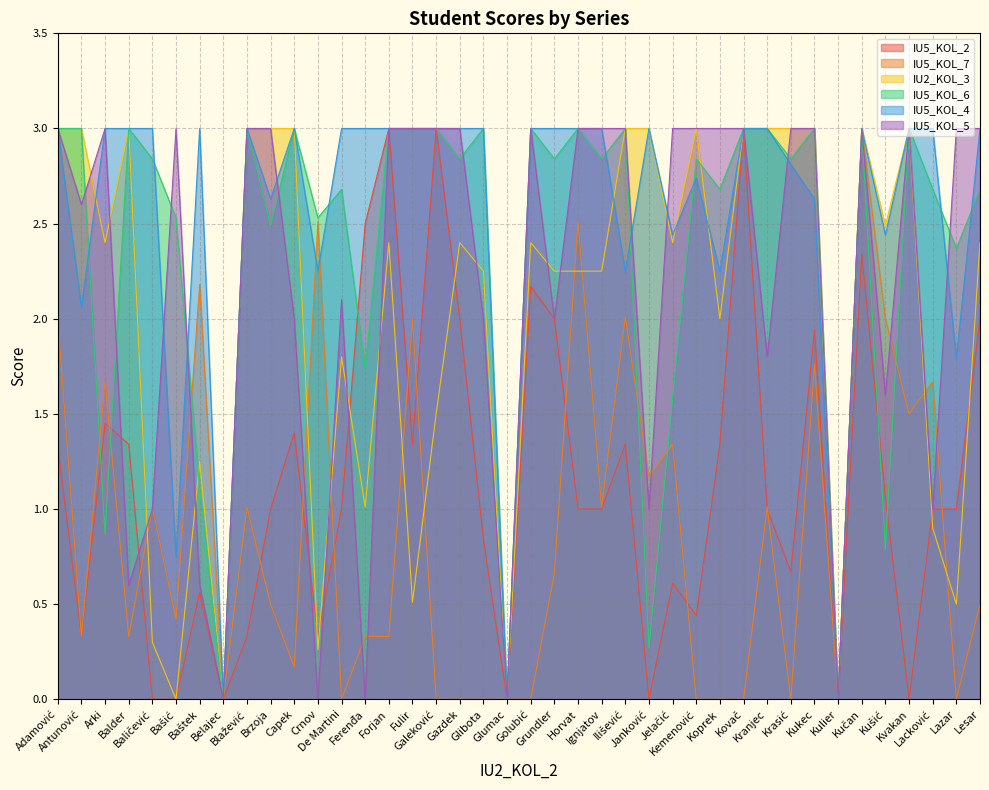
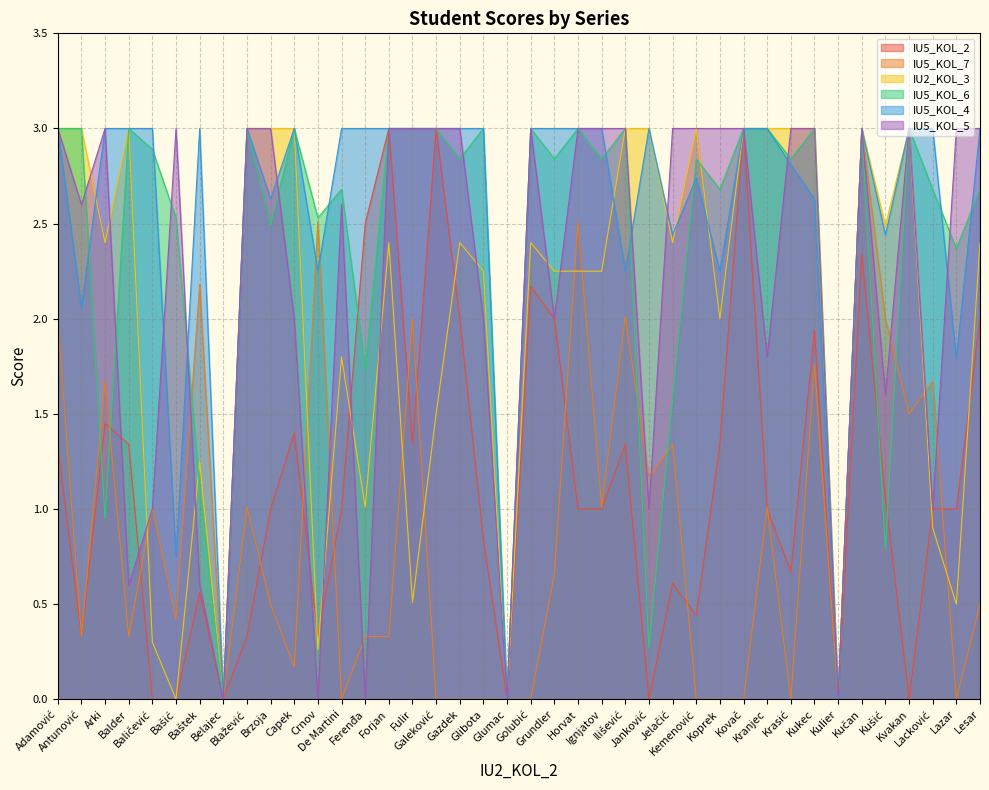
  {
    "IU5_KOL_6": {
-     "Arki": 0.87,
-     "Baličević": 2.84,
+     "Arki": 0.95,
+     "Baličević": 2.89,
      "Bašić": 2.53,
      "Baštek": 1.11,
      "Brzoja": 2.49,
      "Crnov": 2.53,
      "De Martini": 2.68,
      "Ferenđa": 1.74,
      "Gazdek": 2.84,
      "Grundler": 2.84,
      "Ignjatov": 2.84,
      "Janković": 0.27,
      "Jelačić": 1.58,
      "Kemenović": 2.84,
      "Koprek": 2.68,
      "Krasić": 2.84,
      "Kušić": 0.79,
      "Lacković": 2.68,
      "Lazar": 2.37,
      "Lesar": 2.68
    },
    "IU5_KOL_4": {
      "Antunović": 2.06,
      "Baličević": 3.00,
      "Bašić": 0.75,
      "Baštek": 3.00,
      "Brzoja": 2.63,
      "Crnov": 2.25,
      "De Martini": 3.00,
      "Ferenđa": 3.00,
      "Grundler": 3.00,
      "Ilišević": 2.25,
      "Jelačić": 2.44,
      "Kemenović": 2.74,
      "Koprek": 2.25,
      "Krasić": 2.81,
      "Kukec": 2.63,
      "Kušić": 2.44,
      "Lazar": 1.79
    },
    "IU5_KOL_5": {
      "Antunović": 2.6,
      "Balder": 0.6,
      "Bašić": 3.0,
      "Baštek": 0.6,
      "Capek": 2.0,
      "Crnov": 0.0,
-     "De Martini": 2.1,
+     "De Martini": 2.6,
      "Ferenđa": 0.0,
      "Glibota": 2.0,
      "Janković": 1.0,
      "Jelačić": 3.0,
      "Koprek": 3.0,
      "Kranjec": 1.8,
      "Kušić": 1.6
    }
  }
